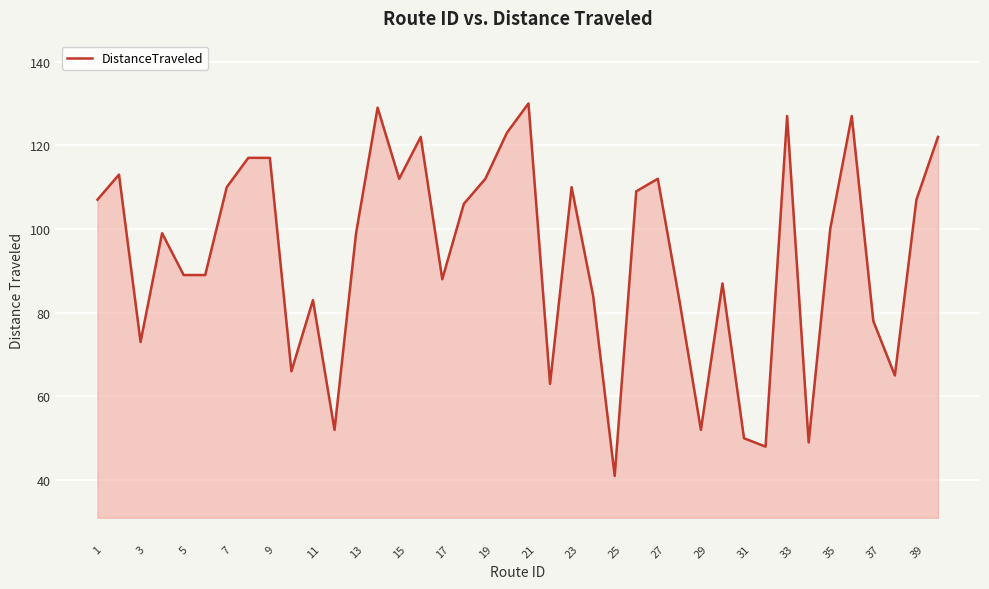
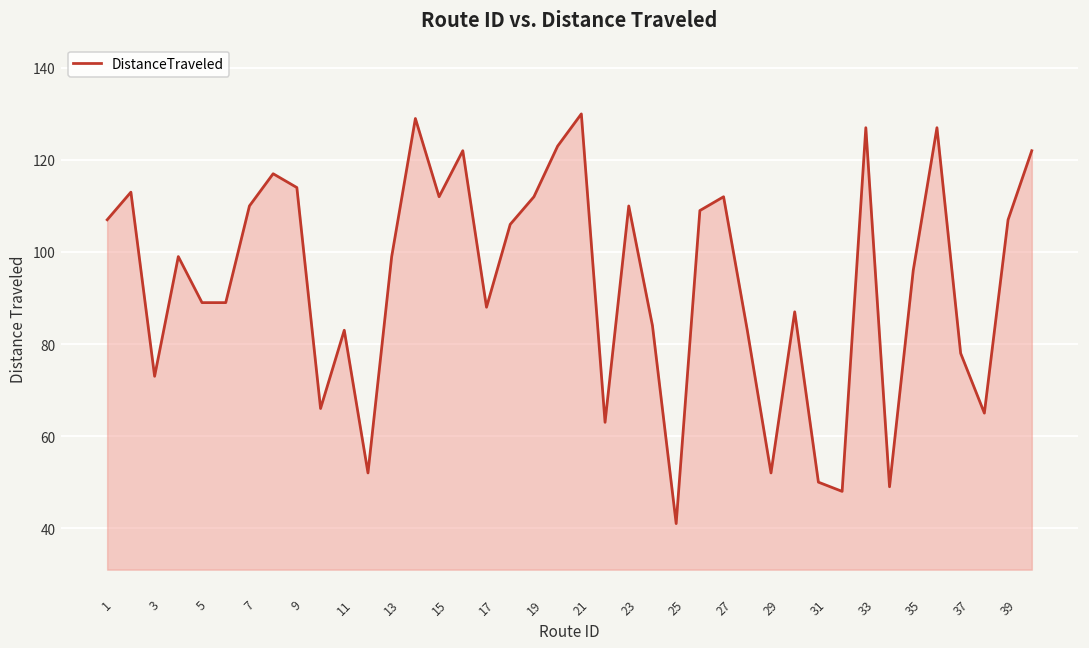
  {
    "1": 107,
    "3": 73,
    "5": 89,
    "7": 110,
-   "9": 117,
+   "9": 114,
    "11": 83,
    "13": 99,
    "15": 112,
    "17": 88,
    "19": 112,
    "21": 130,
    "23": 110,
    "25": 41,
    "27": 112,
    "29": 52,
    "31": 50,
    "33": 127,
-   "35": 100,
+   "35": 96,
    "37": 78,
    "39": 107
  }
